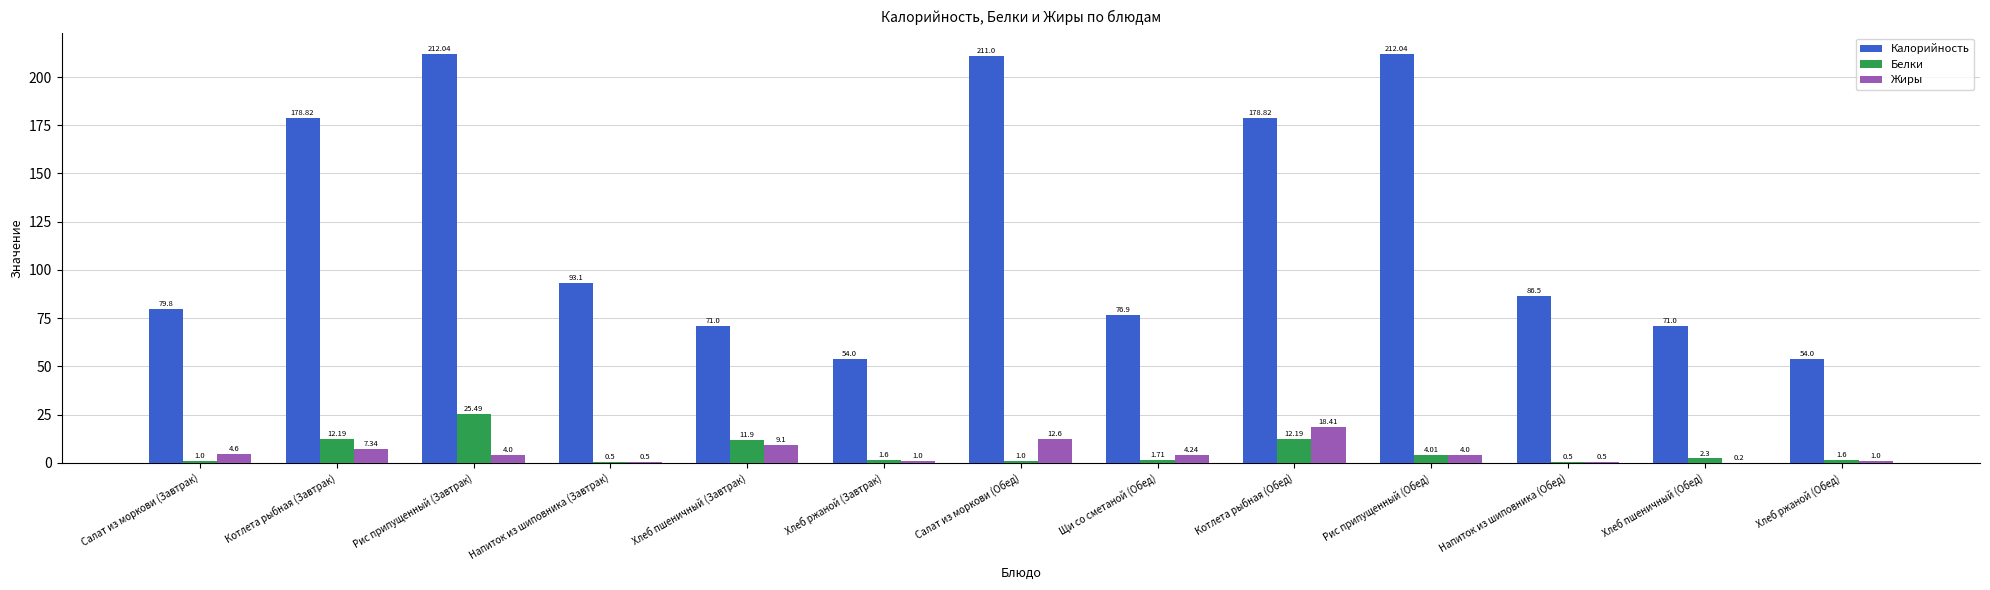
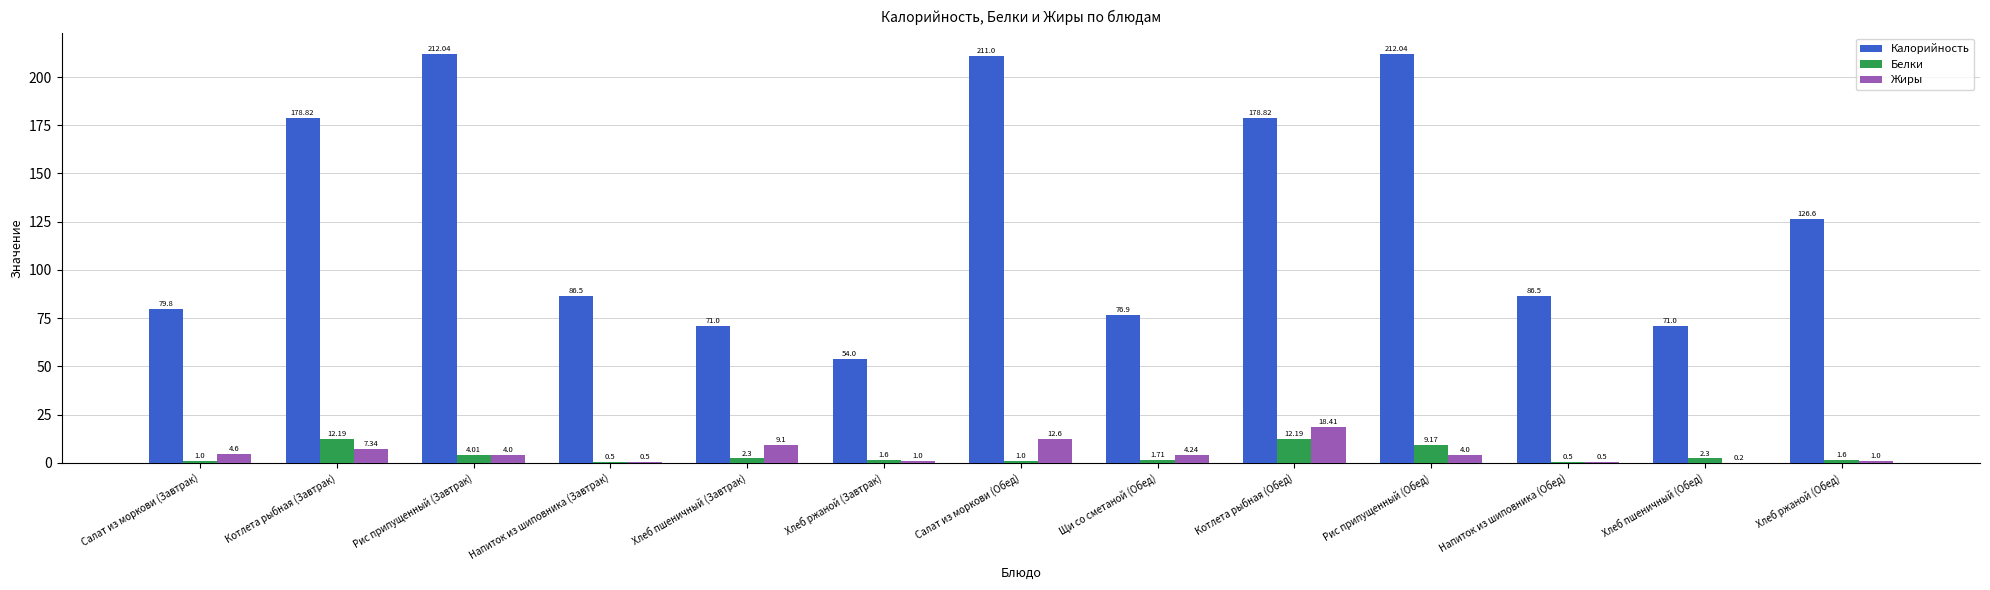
  {
    "Калорийность": {
      "Салат из моркови (Завтрак)": 79.8,
      "Котлета рыбная (Завтрак)": 178.82,
      "Рис припущенный (Завтрак)": 212.04,
-     "Напиток из шиповника (Завтрак)": 93.1,
+     "Напиток из шиповника (Завтрак)": 86.5,
      "Хлеб пшеничный (Завтрак)": 71.0,
      "Хлеб ржаной (Завтрак)": 54.0,
      "Салат из моркови (Обед)": 211.0,
      "Щи со сметаной (Обед)": 76.9,
      "Котлета рыбная (Обед)": 178.82,
      "Рис припущенный (Обед)": 212.04,
      "Напиток из шиповника (Обед)": 86.5,
      "Хлеб пшеничный (Обед)": 71.0,
-     "Хлеб ржаной (Обед)": 54.0
+     "Хлеб ржаной (Обед)": 126.6
    },
    "Белки": {
      "Салат из моркови (Завтрак)": 1.0,
      "Котлета рыбная (Завтрак)": 12.19,
-     "Рис припущенный (Завтрак)": 25.49,
+     "Рис припущенный (Завтрак)": 4.01,
      "Напиток из шиповника (Завтрак)": 0.5,
-     "Хлеб пшеничный (Завтрак)": 11.9,
+     "Хлеб пшеничный (Завтрак)": 2.3,
      "Хлеб ржаной (Завтрак)": 1.6,
      "Салат из моркови (Обед)": 1.0,
      "Щи со сметаной (Обед)": 1.71,
      "Котлета рыбная (Обед)": 12.19,
-     "Рис припущенный (Обед)": 4.01,
+     "Рис припущенный (Обед)": 9.17,
      "Напиток из шиповника (Обед)": 0.5,
      "Хлеб пшеничный (Обед)": 2.3,
      "Хлеб ржаной (Обед)": 1.6
    },
    "Жиры": {
      "Салат из моркови (Завтрак)": 4.6,
      "Котлета рыбная (Завтрак)": 7.34,
      "Рис припущенный (Завтрак)": 4.0,
      "Напиток из шиповника (Завтрак)": 0.5,
      "Хлеб пшеничный (Завтрак)": 9.1,
      "Хлеб ржаной (Завтрак)": 1.0,
      "Салат из моркови (Обед)": 12.6,
      "Щи со сметаной (Обед)": 4.24,
      "Котлета рыбная (Обед)": 18.41,
      "Рис припущенный (Обед)": 4.0,
      "Напиток из шиповника (Обед)": 0.5,
      "Хлеб пшеничный (Обед)": 0.2,
      "Хлеб ржаной (Обед)": 1.0
    }
  }
